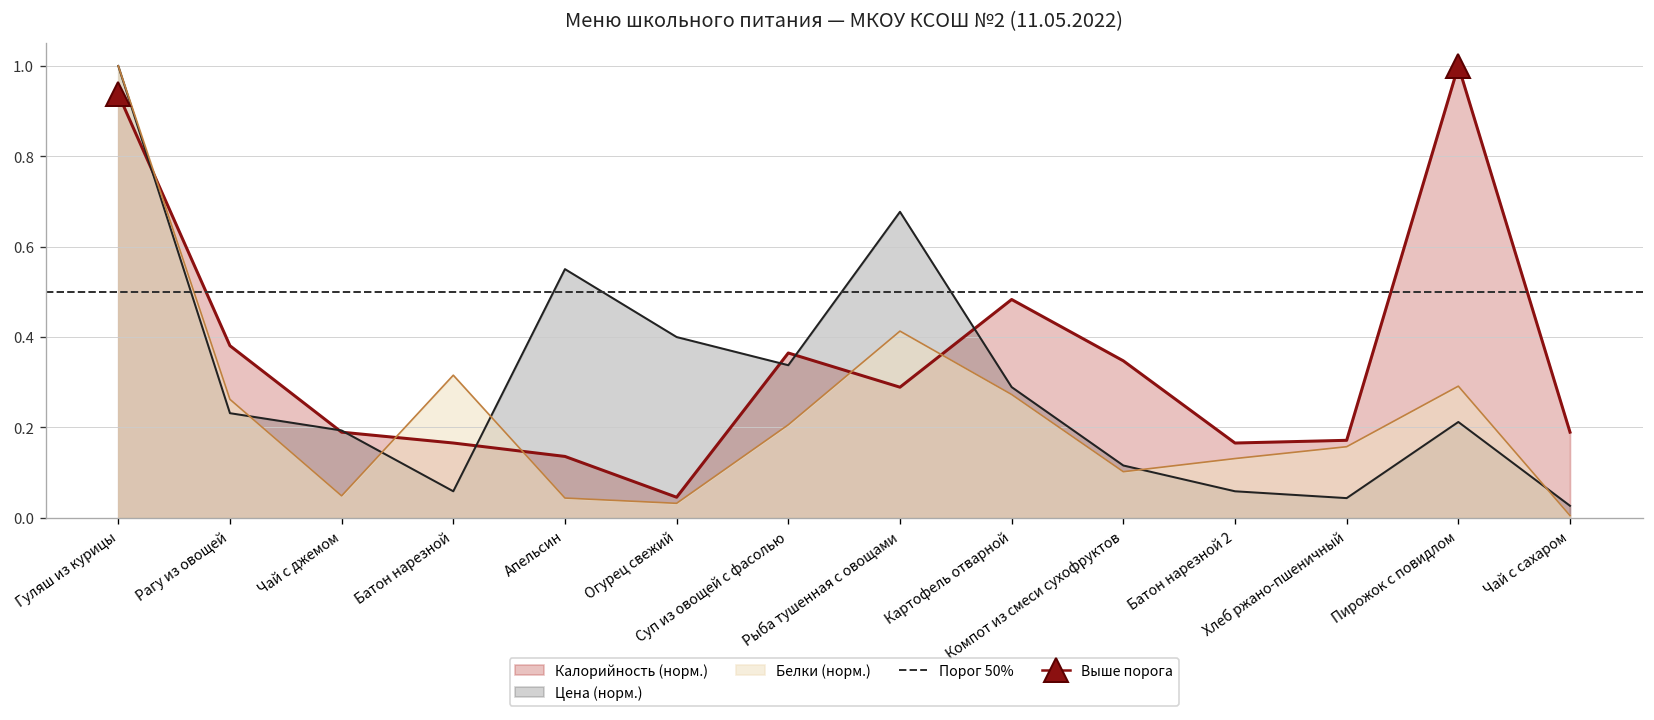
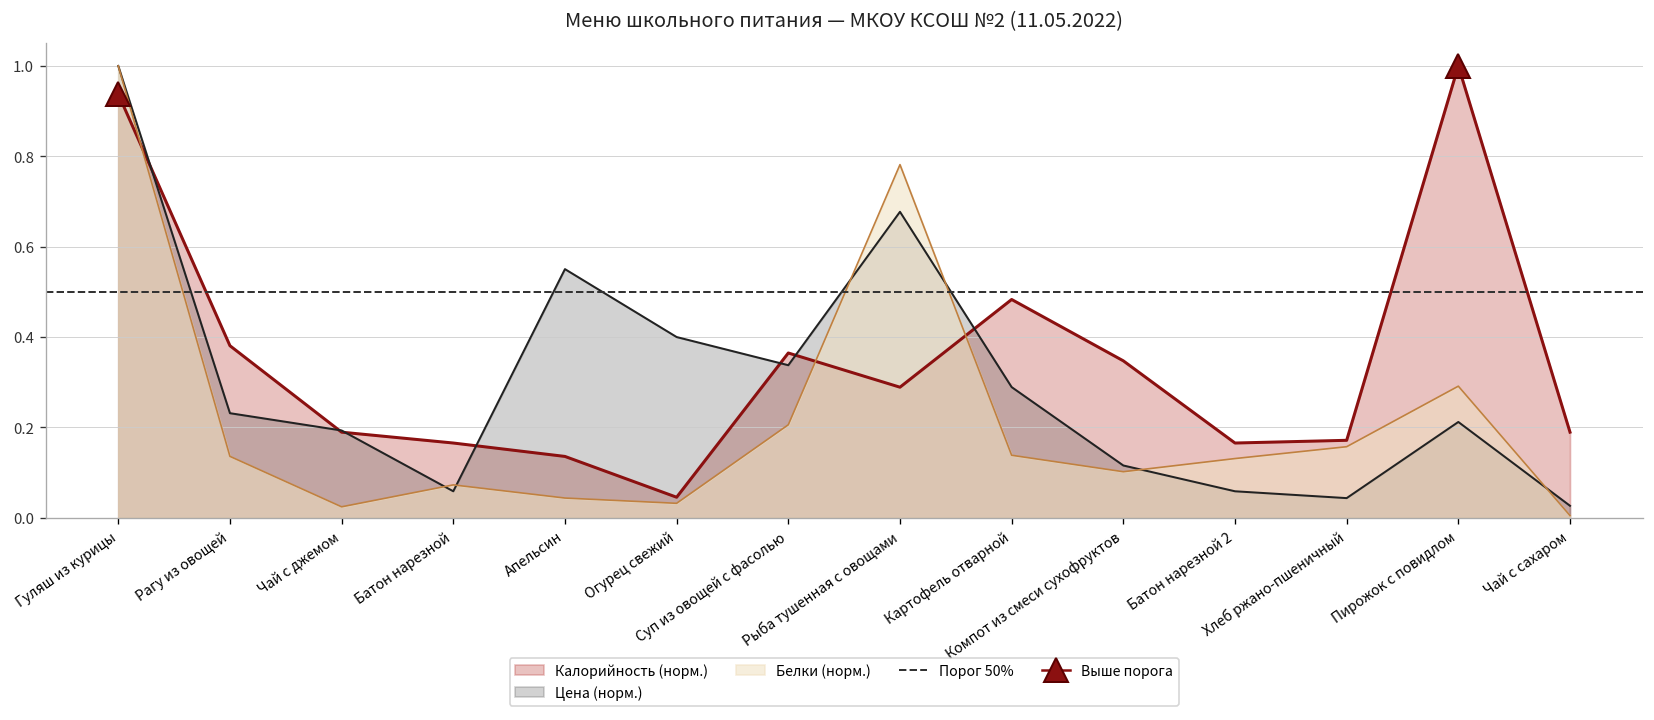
  {
    "Белки (норм.)": {
-     "Рагу из овощей": 0.26,
-     "Чай с джемом": 0.05,
-     "Батон нарезной": 0.32,
+     "Рагу из овощей": 0.14,
+     "Чай с джемом": 0.02,
+     "Батон нарезной": 0.07,
      "Апельсин": 0.04,
      "Огурец свежий": 0.03,
      "Суп из овощей с фасолью": 0.21,
-     "Рыба тушенная с овощами": 0.41,
-     "Картофель отварной": 0.27,
+     "Рыба тушенная с овощами": 0.78,
+     "Картофель отварной": 0.14,
      "Компот из смеси сухофруктов": 0.10,
      "Батон нарезной 2": 0.13,
      "Хлеб ржано-пшеничный": 0.16,
      "Пирожок с повидлом": 0.29,
      "Чай с сахаром": 0.00
    }
  }
